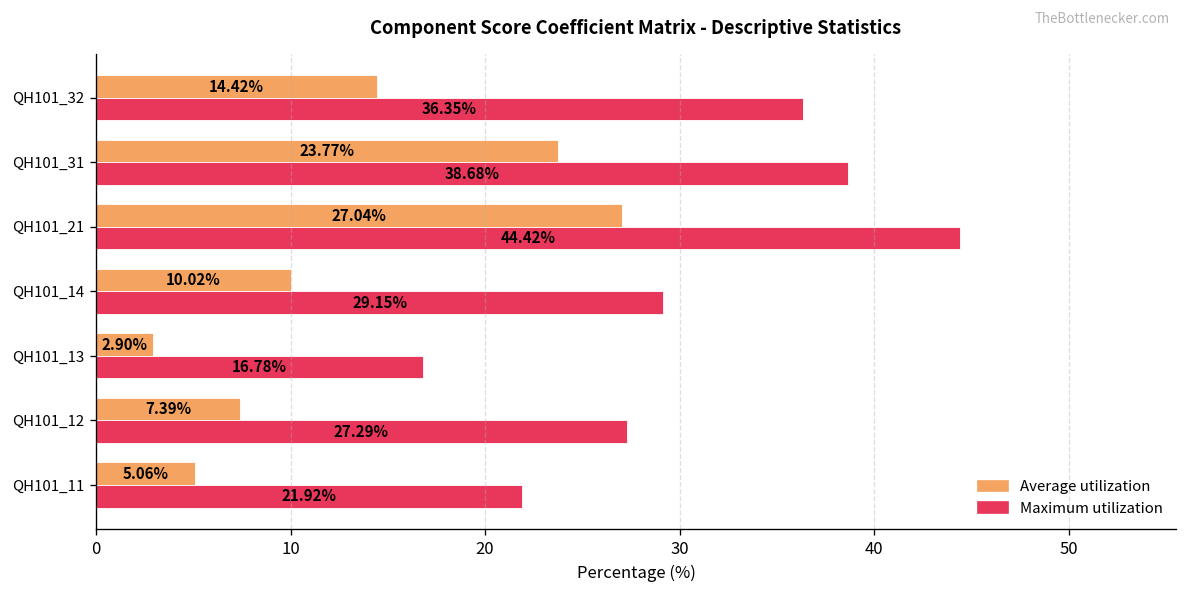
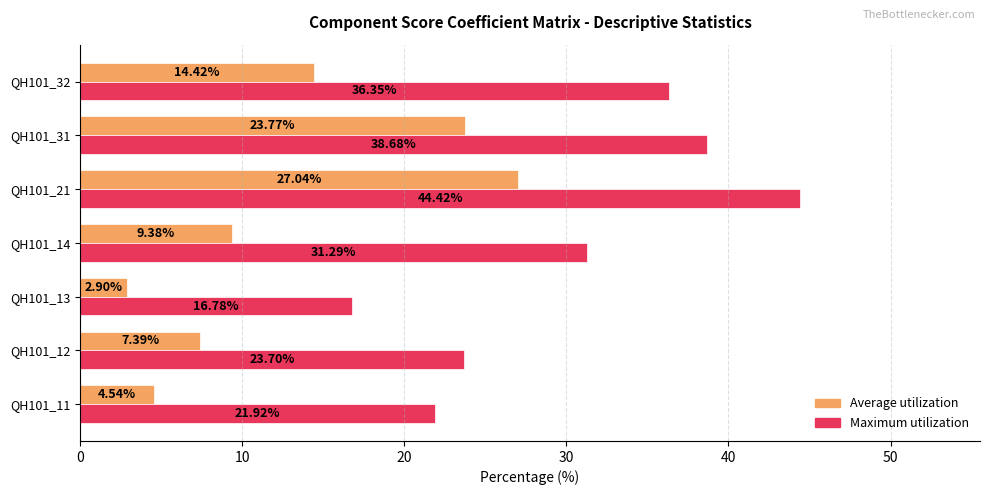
  {
    "Average utilization": {
      "QH101_32": "14.42%",
      "QH101_31": "23.77%",
      "QH101_21": "27.04%",
-     "QH101_14": "10.02%",
+     "QH101_14": "9.38%",
      "QH101_13": "2.90%",
      "QH101_12": "7.39%",
-     "QH101_11": "5.06%"
+     "QH101_11": "4.54%"
    },
    "Maximum utilization": {
      "QH101_32": "36.35%",
      "QH101_31": "38.68%",
      "QH101_21": "44.42%",
-     "QH101_14": "29.15%",
+     "QH101_14": "31.29%",
      "QH101_13": "16.78%",
-     "QH101_12": "27.29%",
+     "QH101_12": "23.70%",
      "QH101_11": "21.92%"
    }
  }
